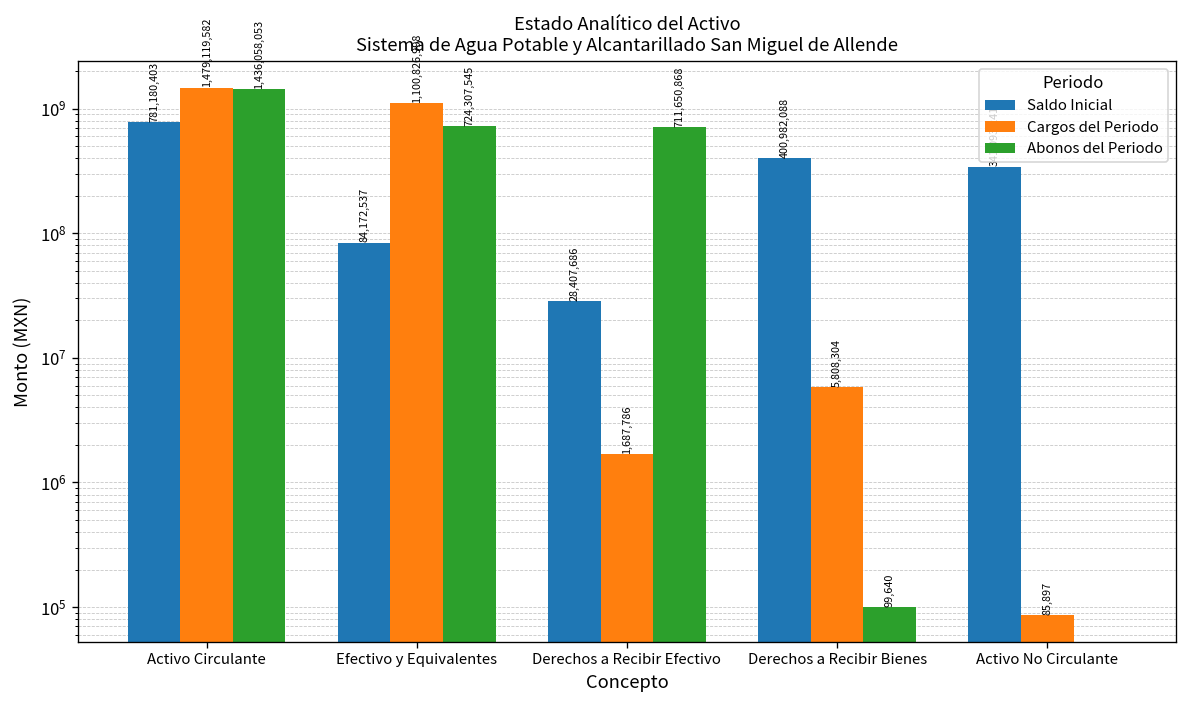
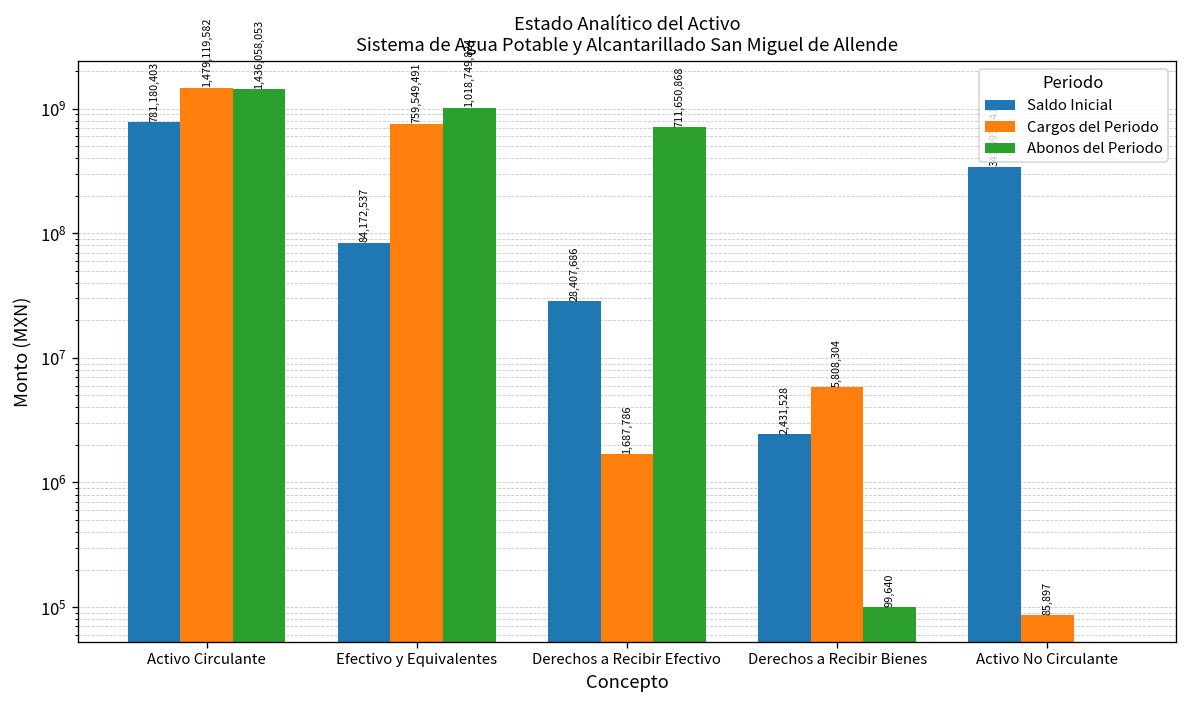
  {
    "Saldo Inicial": {
      "Activo Circulante": "781,180,403",
      "Efectivo y Equivalentes": "84,172,537",
      "Derechos a Recibir Efectivo": "28,407,686",
-     "Derechos a Recibir Bienes": "400,982,088"
+     "Derechos a Recibir Bienes": "2,431,528"
    },
    "Cargos del Periodo": {
      "Activo Circulante": "1,479,119,582",
-     "Efectivo y Equivalentes": "1,100,826,998",
+     "Efectivo y Equivalentes": "759,549,491",
      "Derechos a Recibir Efectivo": "1,687,786",
      "Derechos a Recibir Bienes": "5,808,304",
      "Activo No Circulante": "85,897"
    },
    "Abonos del Periodo": {
      "Activo Circulante": "1,436,058,053",
-     "Efectivo y Equivalentes": "724,307,545",
+     "Efectivo y Equivalentes": "1,018,749,824",
      "Derechos a Recibir Efectivo": "711,650,868",
      "Derechos a Recibir Bienes": "99,640"
    }
  }
